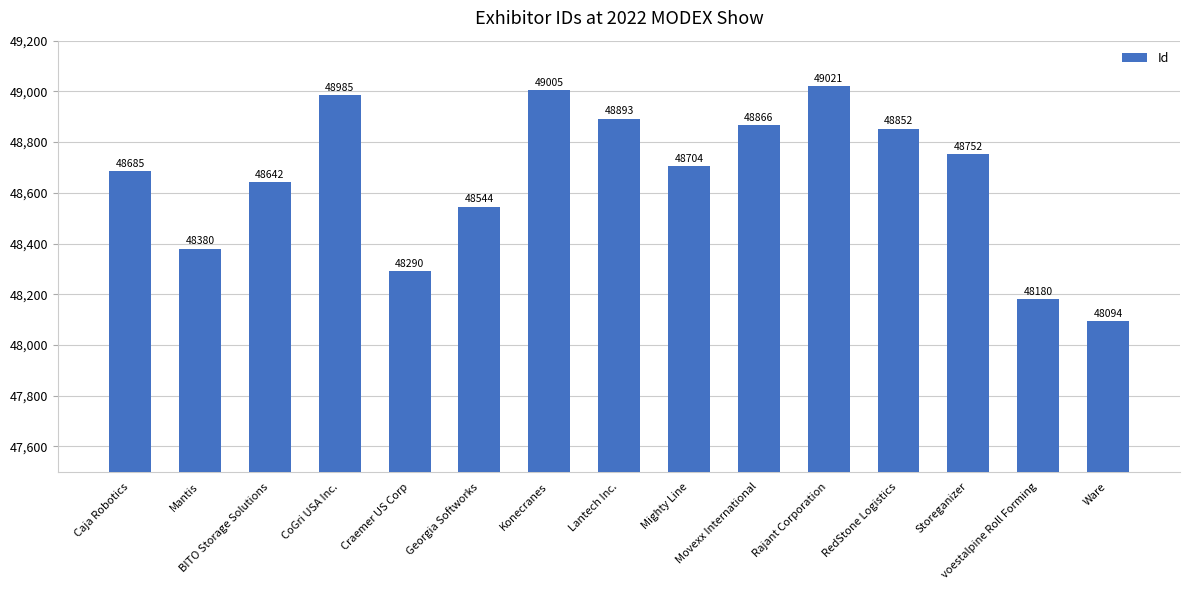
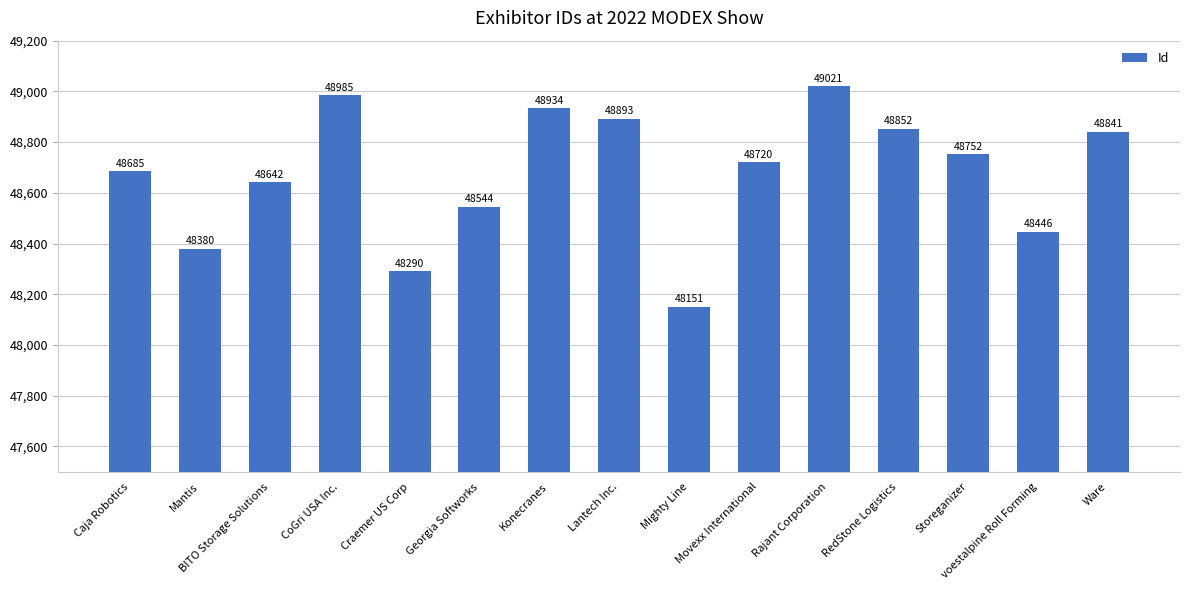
  {
    "Caja Robotics": 48685,
    "Mantis": 48380,
    "BITO Storage Solutions": 48642,
    "CoGri USA Inc.": 48985,
    "Craemer US Corp": 48290,
    "Georgia Softworks": 48544,
-   "Konecranes": 49005,
+   "Konecranes": 48934,
    "Lantech Inc.": 48893,
-   "Mighty Line": 48704,
-   "Movexx International": 48866,
+   "Mighty Line": 48151,
+   "Movexx International": 48720,
    "Rajant Corporation": 49021,
    "RedStone Logistics": 48852,
    "Storeganizer": 48752,
-   "voestalpine Roll Forming": 48180,
-   "Ware": 48094
+   "voestalpine Roll Forming": 48446,
+   "Ware": 48841
  }
